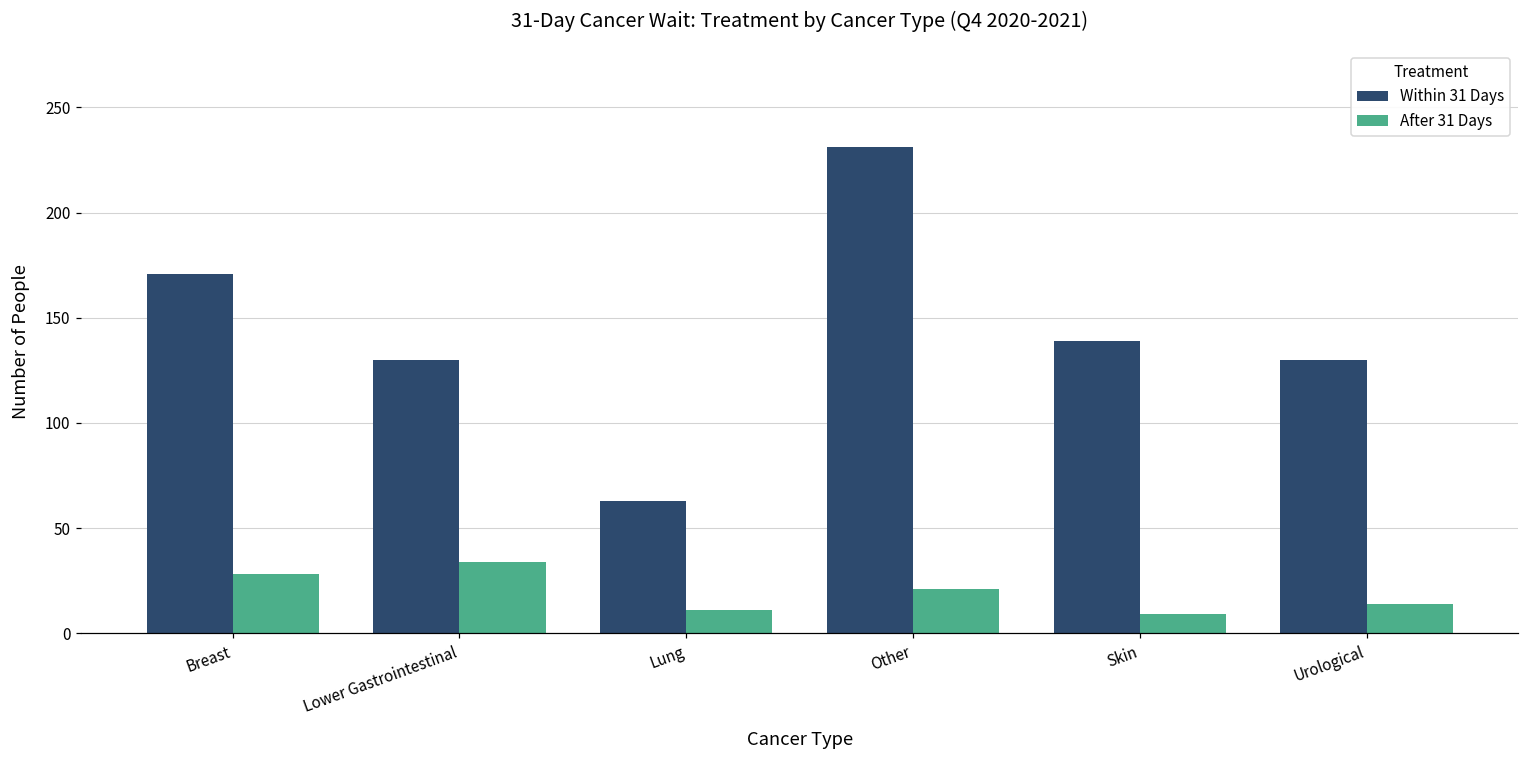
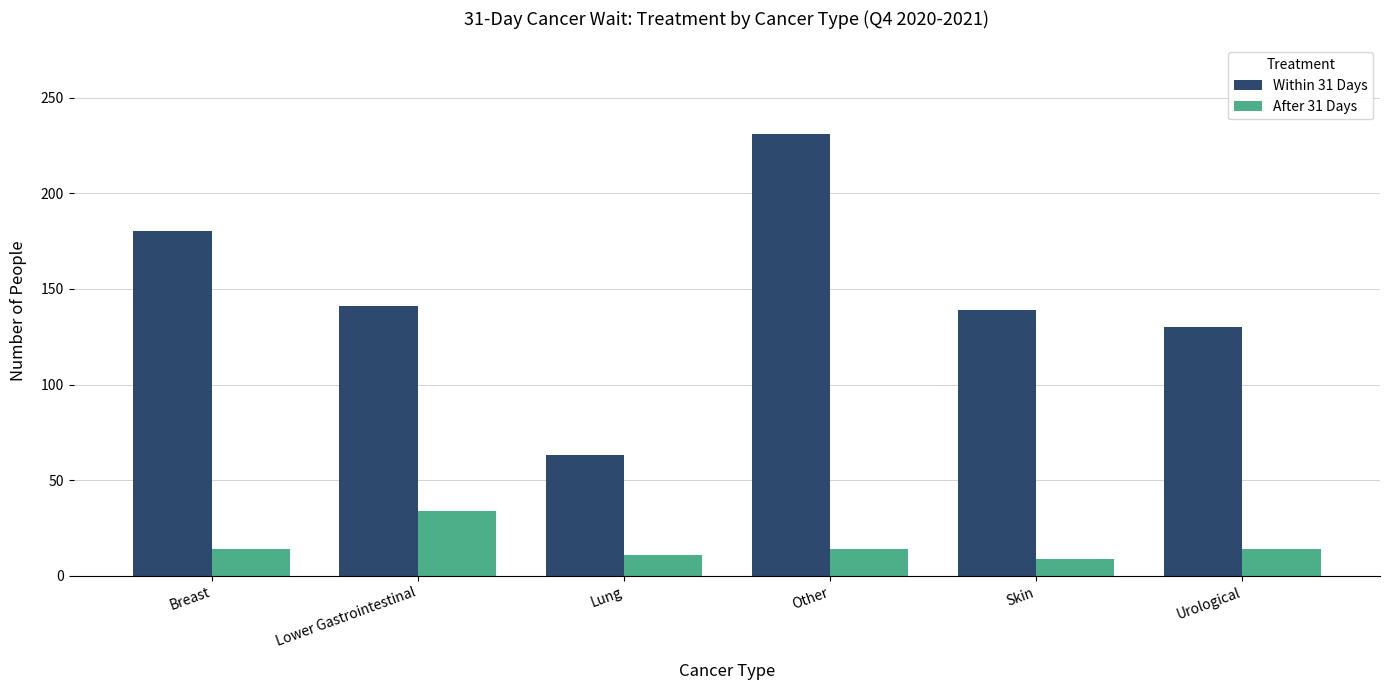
  {
    "Within 31 Days": {
-     "Breast": 171,
-     "Lower Gastrointestinal": 130,
+     "Breast": 180,
+     "Lower Gastrointestinal": 141,
      "Lung": 63,
      "Other": 231,
      "Skin": 139,
      "Urological": 130
    },
    "After 31 Days": {
-     "Breast": 28,
+     "Breast": 14,
      "Lower Gastrointestinal": 34,
      "Lung": 11,
-     "Other": 21,
+     "Other": 14,
      "Skin": 9,
      "Urological": 14
    }
  }
